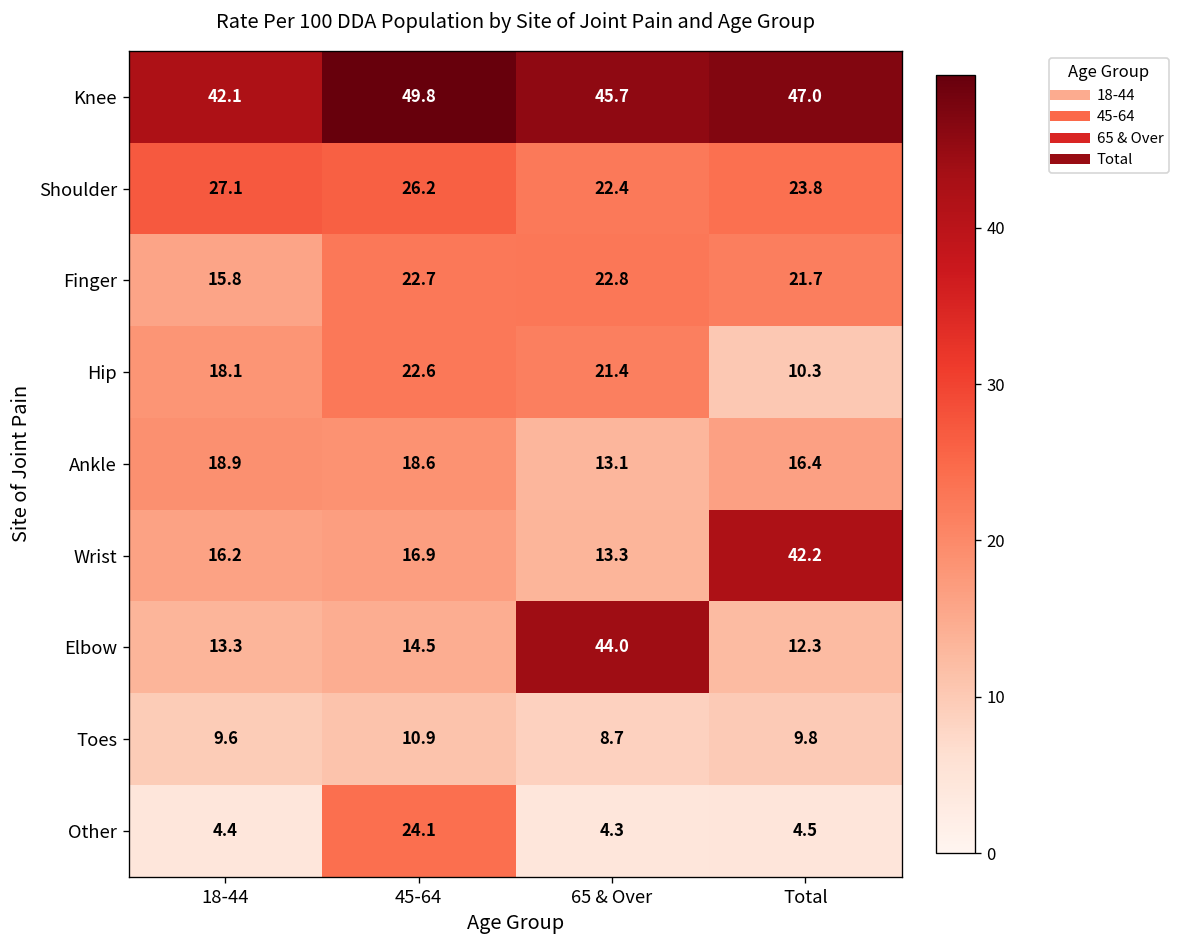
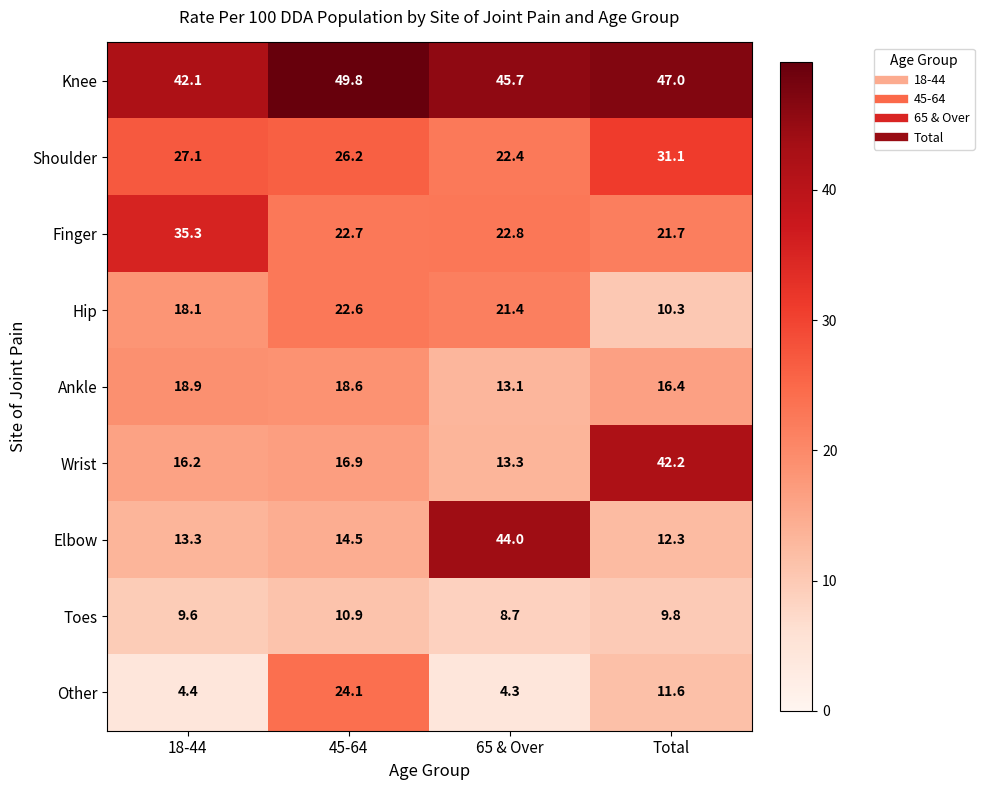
  {
    "Knee": {
      "18-44": 42.1,
      "45-64": 49.8,
      "65 & Over": 45.7,
      "Total": 47.0
    },
    "Shoulder": {
      "18-44": 27.1,
      "45-64": 26.2,
      "65 & Over": 22.4,
-     "Total": 23.8
+     "Total": 31.1
    },
    "Finger": {
-     "18-44": 15.8,
+     "18-44": 35.3,
      "45-64": 22.7,
      "65 & Over": 22.8,
      "Total": 21.7
    },
    "Hip": {
      "18-44": 18.1,
      "45-64": 22.6,
      "65 & Over": 21.4,
      "Total": 10.3
    },
    "Ankle": {
      "18-44": 18.9,
      "45-64": 18.6,
      "65 & Over": 13.1,
      "Total": 16.4
    },
    "Wrist": {
      "18-44": 16.2,
      "45-64": 16.9,
      "65 & Over": 13.3,
      "Total": 42.2
    },
    "Elbow": {
      "18-44": 13.3,
      "45-64": 14.5,
      "65 & Over": 44.0,
      "Total": 12.3
    },
    "Toes": {
      "18-44": 9.6,
      "45-64": 10.9,
      "65 & Over": 8.7,
      "Total": 9.8
    },
    "Other": {
      "18-44": 4.4,
      "45-64": 24.1,
      "65 & Over": 4.3,
-     "Total": 4.5
+     "Total": 11.6
    }
  }
